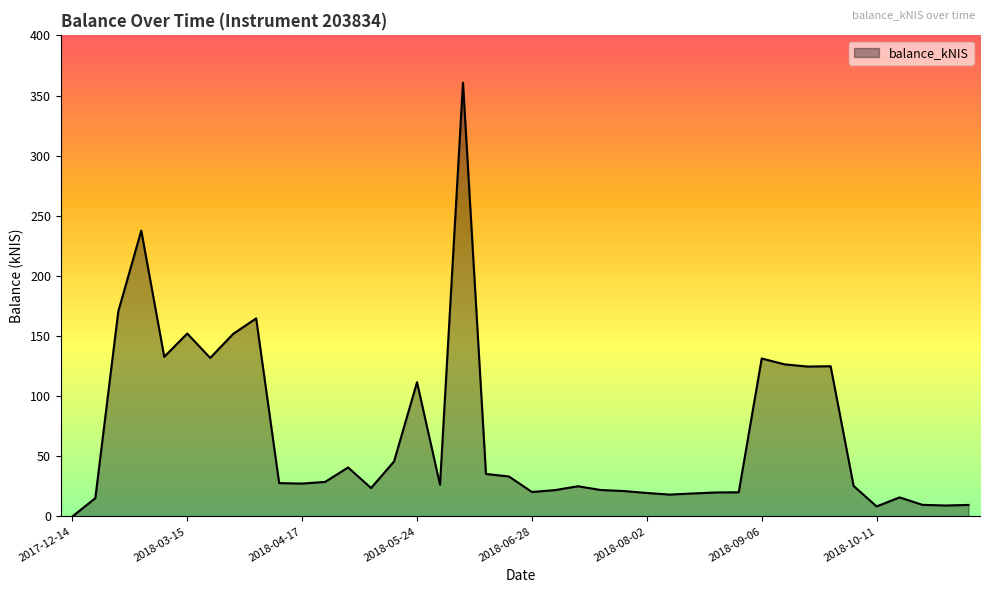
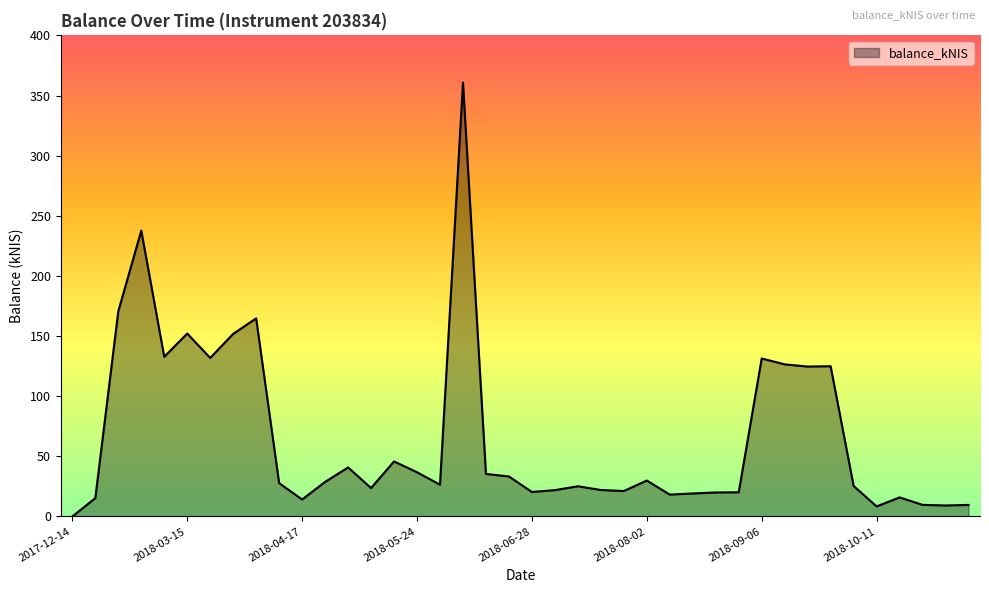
  {
    "2017-12-14": 0,
    "2018-03-15": 152,
-   "2018-04-17": 27,
-   "2018-05-24": 112,
+   "2018-04-17": 14,
+   "2018-05-24": 37,
    "2018-06-28": 20,
-   "2018-08-02": 20,
+   "2018-08-02": 30,
    "2018-09-06": 131,
    "2018-10-11": 8
  }
